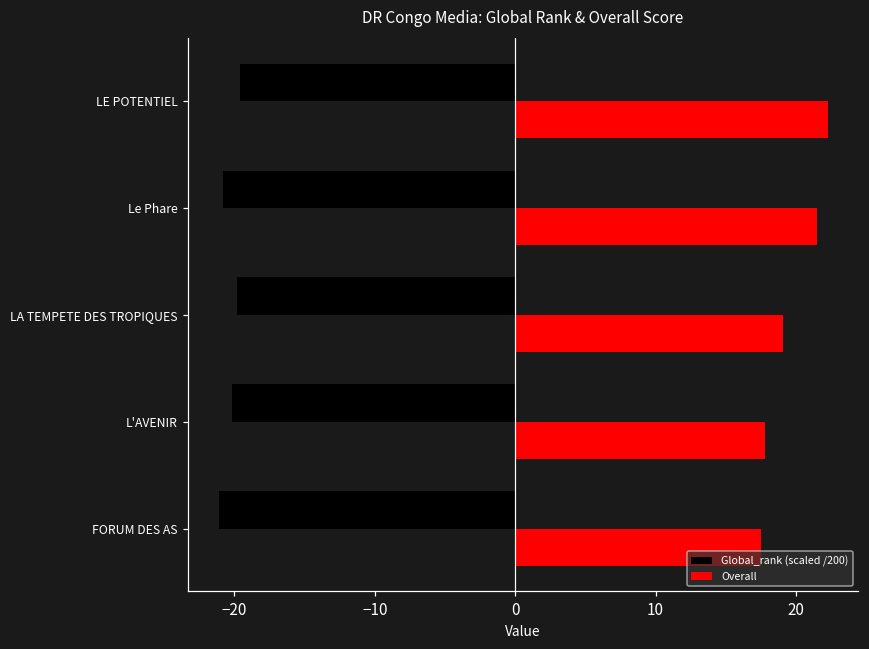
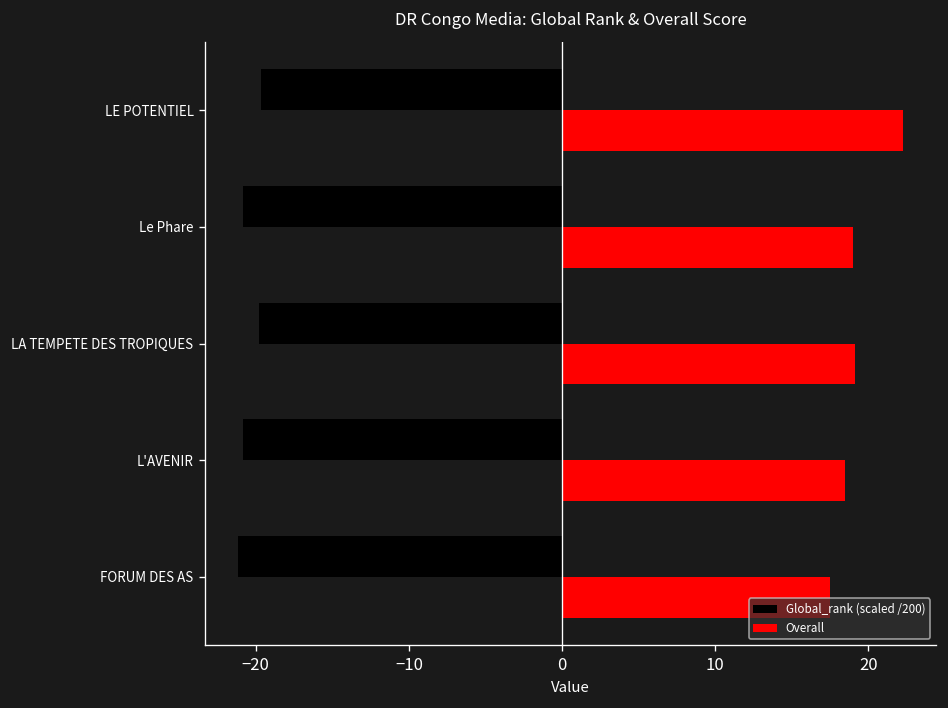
  {
    "Global_rank (scaled /200)": {
      "LE POTENTIEL": -19.6,
      "Le Phare": -20.8,
      "LA TEMPETE DES TROPIQUES": -19.8,
-     "L'AVENIR": -20.2,
+     "L'AVENIR": -20.9,
      "FORUM DES AS": -21.1
    },
    "Overall": {
      "LE POTENTIEL": 22.3,
-     "Le Phare": 21.5,
+     "Le Phare": 19.0,
      "LA TEMPETE DES TROPIQUES": 19.1,
-     "L'AVENIR": 17.8,
+     "L'AVENIR": 18.5,
      "FORUM DES AS": 17.5
    }
  }
